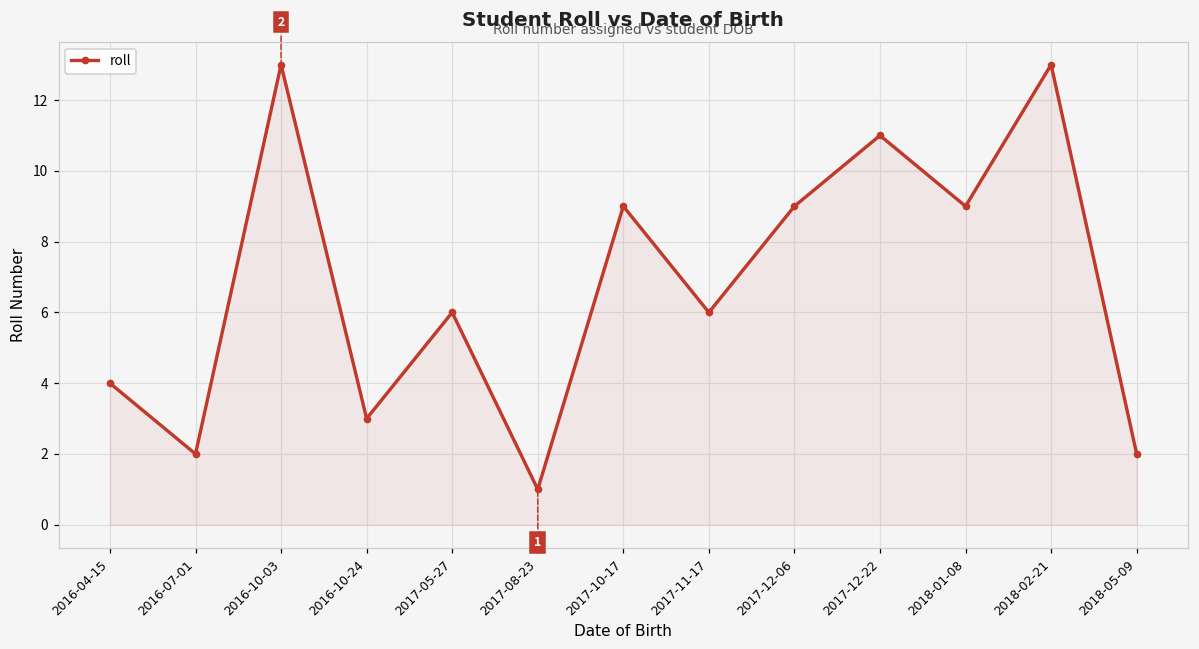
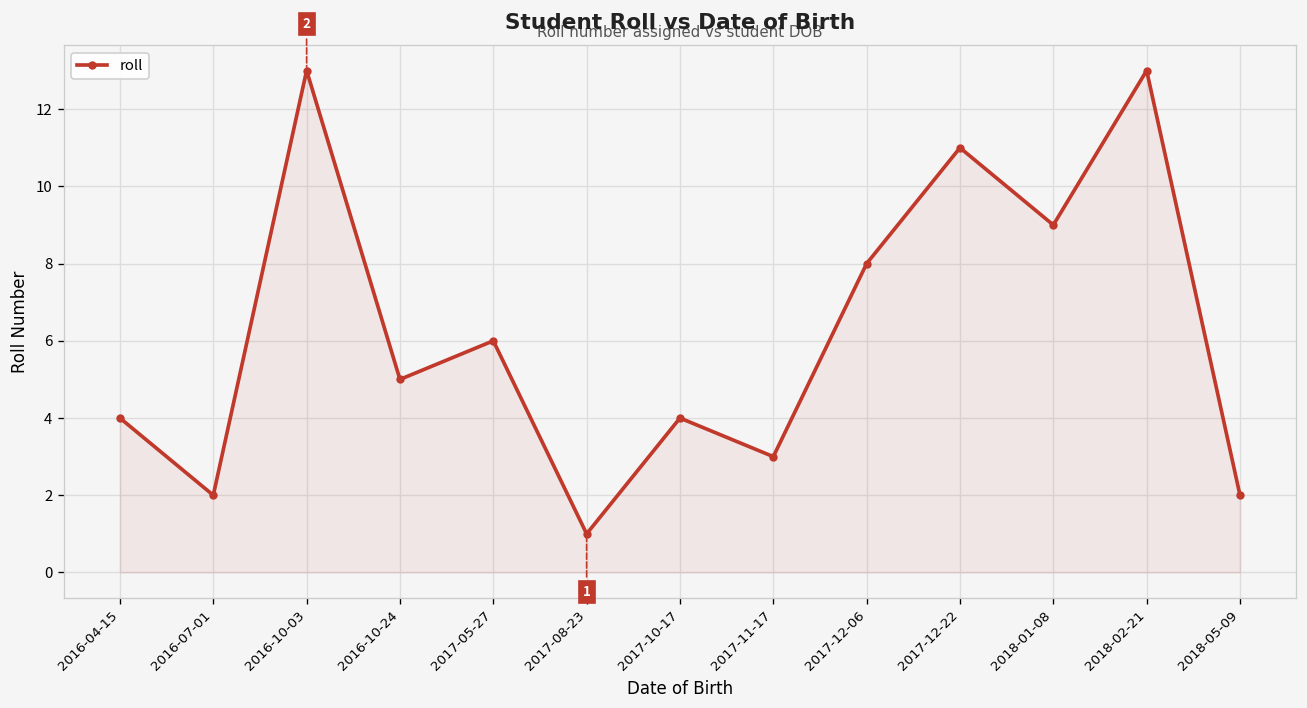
  {
    "2016-04-15": 4,
    "2016-07-01": 2,
-   "2016-10-24": 3,
+   "2016-10-24": 5,
    "2017-05-27": 6,
-   "2017-10-17": 9,
-   "2017-11-17": 6,
-   "2017-12-06": 9,
+   "2017-10-17": 4,
+   "2017-11-17": 3,
+   "2017-12-06": 8,
    "2017-12-22": 11,
    "2018-01-08": 9,
    "2018-02-21": 13,
    "2018-05-09": 2
  }
